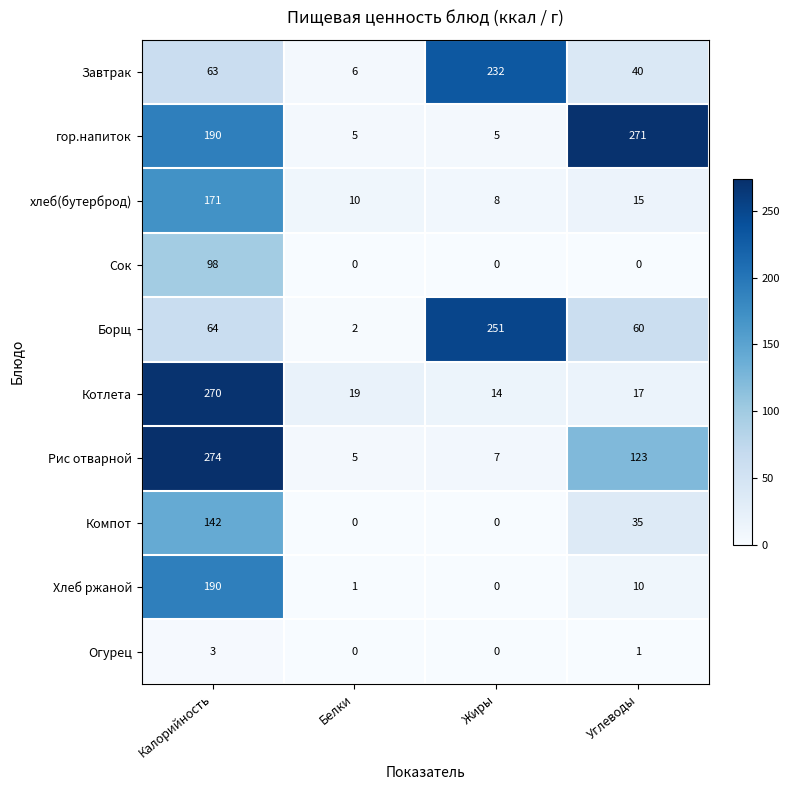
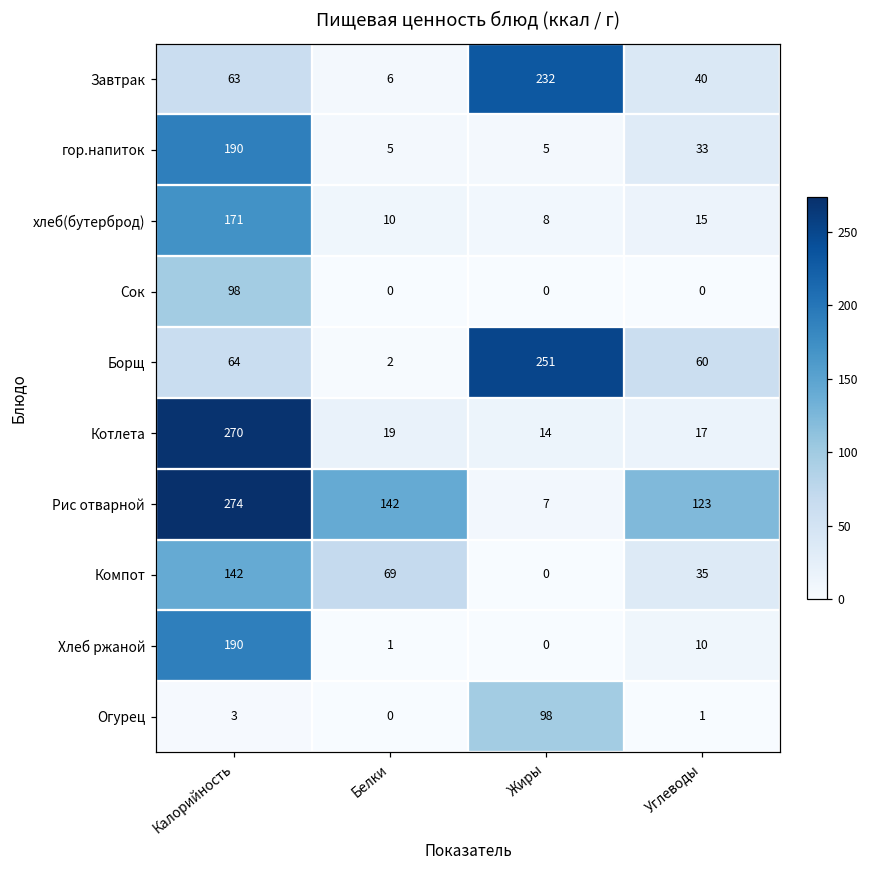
  {
    "Завтрак": {
      "Калорийность": 63,
      "Белки": 6,
      "Жиры": 232,
      "Углеводы": 40
    },
    "гор.напиток": {
      "Калорийность": 190,
      "Белки": 5,
      "Жиры": 5,
-     "Углеводы": 271
+     "Углеводы": 33
    },
    "хлеб(бутерброд)": {
      "Калорийность": 171,
      "Белки": 10,
      "Жиры": 8,
      "Углеводы": 15
    },
    "Сок": {
      "Калорийность": 98,
      "Белки": 0,
      "Жиры": 0,
      "Углеводы": 0
    },
    "Борщ": {
      "Калорийность": 64,
      "Белки": 2,
      "Жиры": 251,
      "Углеводы": 60
    },
    "Котлета": {
      "Калорийность": 270,
      "Белки": 19,
      "Жиры": 14,
      "Углеводы": 17
    },
    "Рис отварной": {
      "Калорийность": 274,
-     "Белки": 5,
+     "Белки": 142,
      "Жиры": 7,
      "Углеводы": 123
    },
    "Компот": {
      "Калорийность": 142,
-     "Белки": 0,
+     "Белки": 69,
      "Жиры": 0,
      "Углеводы": 35
    },
    "Хлеб ржаной": {
      "Калорийность": 190,
      "Белки": 1,
      "Жиры": 0,
      "Углеводы": 10
    },
    "Огурец": {
      "Калорийность": 3,
      "Белки": 0,
-     "Жиры": 0,
+     "Жиры": 98,
      "Углеводы": 1
    }
  }
